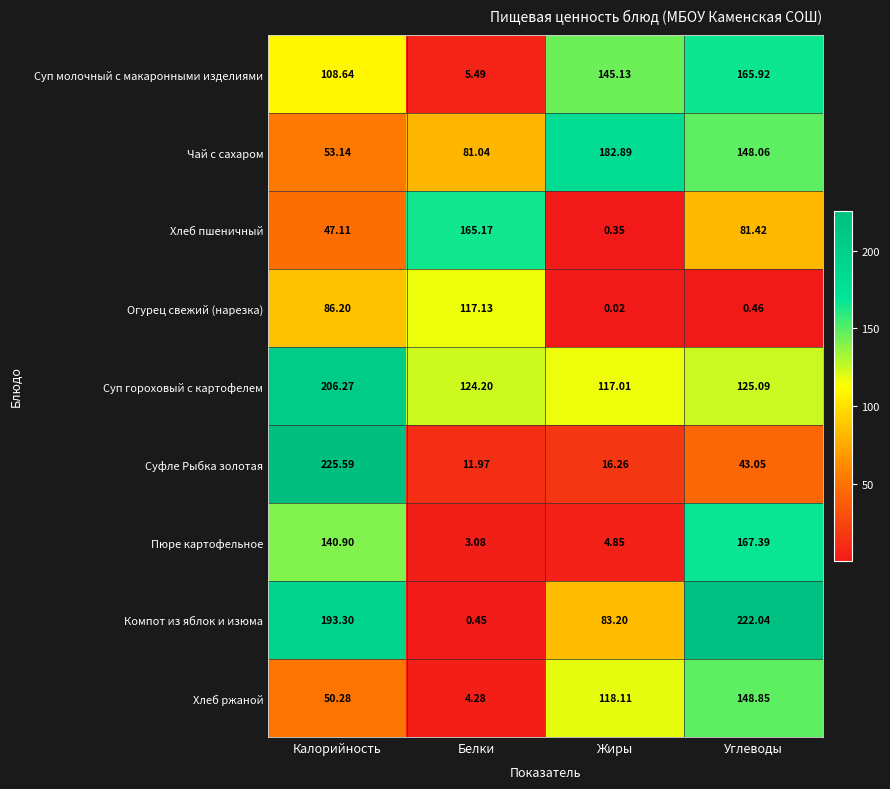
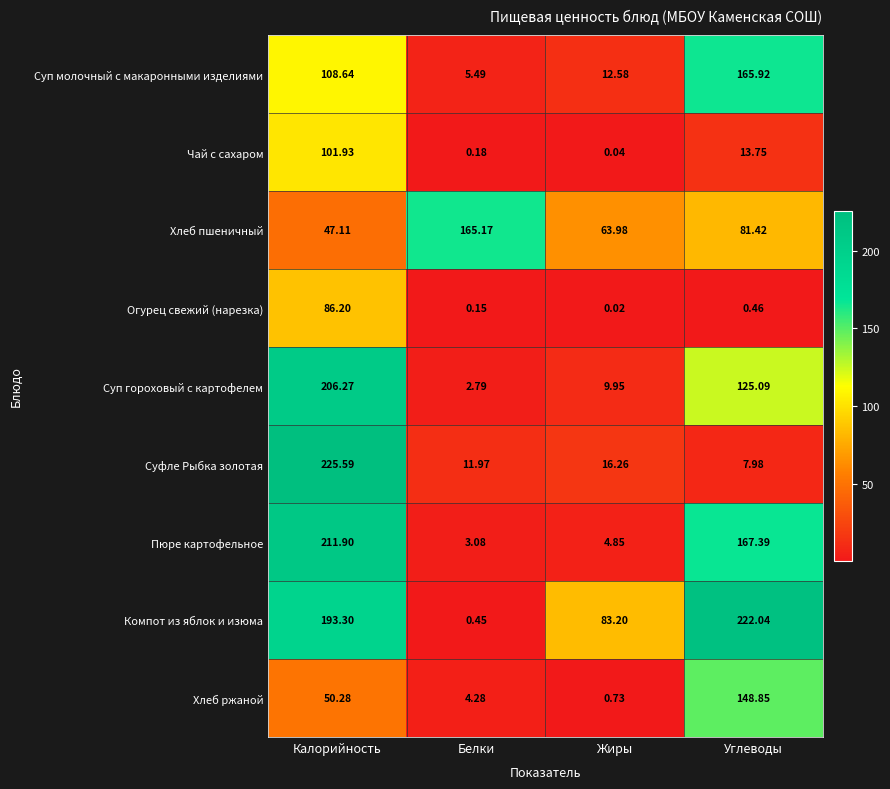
  {
    "Суп молочный с макаронными изделиями": {
      "Калорийность": 108.64,
      "Белки": 5.49,
-     "Жиры": 145.13,
+     "Жиры": 12.58,
      "Углеводы": 165.92
    },
    "Чай с сахаром": {
-     "Калорийность": 53.14,
-     "Белки": 81.04,
-     "Жиры": 182.89,
-     "Углеводы": 148.06
+     "Калорийность": 101.93,
+     "Белки": 0.18,
+     "Жиры": 0.04,
+     "Углеводы": 13.75
    },
    "Хлеб пшеничный": {
      "Калорийность": 47.11,
      "Белки": 165.17,
-     "Жиры": 0.35,
+     "Жиры": 63.98,
      "Углеводы": 81.42
    },
    "Огурец свежий (нарезка)": {
      "Калорийность": 86.20,
-     "Белки": 117.13,
+     "Белки": 0.15,
      "Жиры": 0.02,
      "Углеводы": 0.46
    },
    "Суп гороховый с картофелем": {
      "Калорийность": 206.27,
-     "Белки": 124.20,
-     "Жиры": 117.01,
+     "Белки": 2.79,
+     "Жиры": 9.95,
      "Углеводы": 125.09
    },
    "Суфле Рыбка золотая": {
      "Калорийность": 225.59,
      "Белки": 11.97,
      "Жиры": 16.26,
-     "Углеводы": 43.05
+     "Углеводы": 7.98
    },
    "Пюре картофельное": {
-     "Калорийность": 140.90,
+     "Калорийность": 211.90,
      "Белки": 3.08,
      "Жиры": 4.85,
      "Углеводы": 167.39
    },
    "Компот из яблок и изюма": {
      "Калорийность": 193.30,
      "Белки": 0.45,
      "Жиры": 83.20,
      "Углеводы": 222.04
    },
    "Хлеб ржаной": {
      "Калорийность": 50.28,
      "Белки": 4.28,
-     "Жиры": 118.11,
+     "Жиры": 0.73,
      "Углеводы": 148.85
    }
  }
